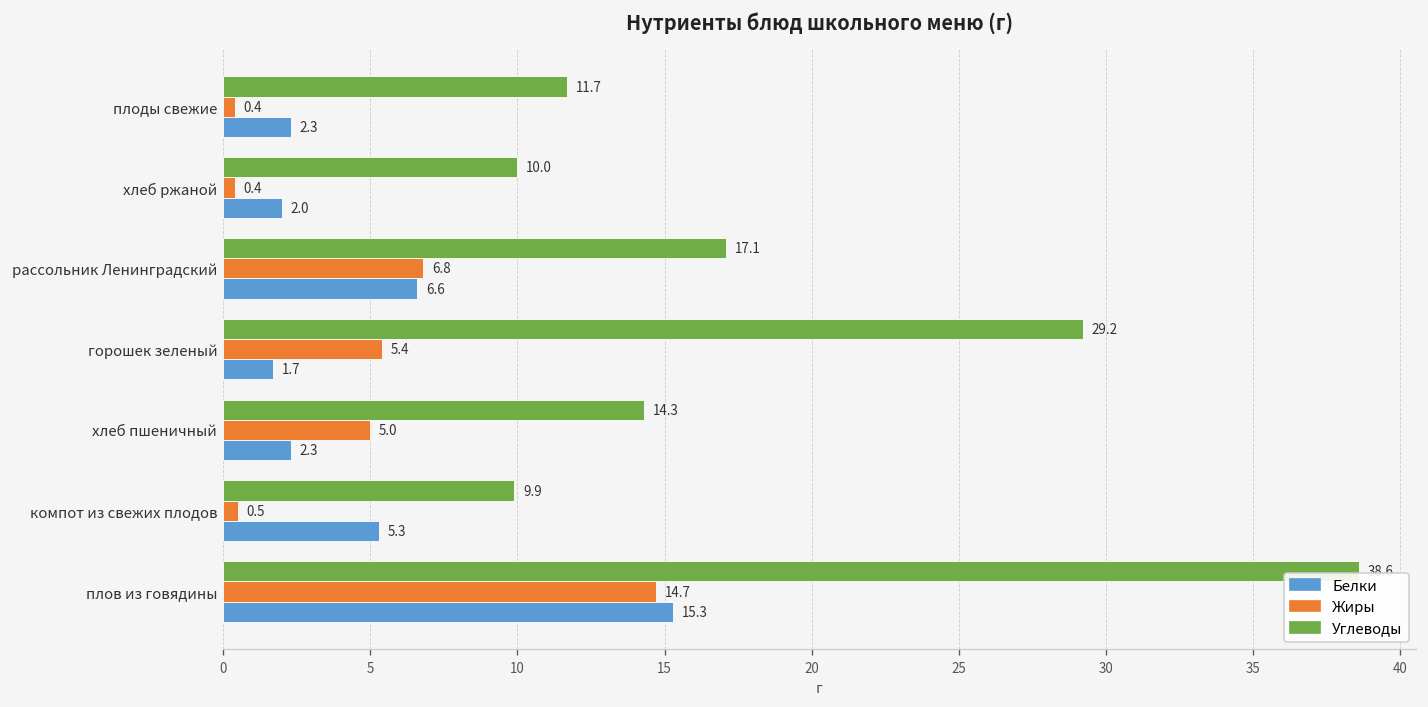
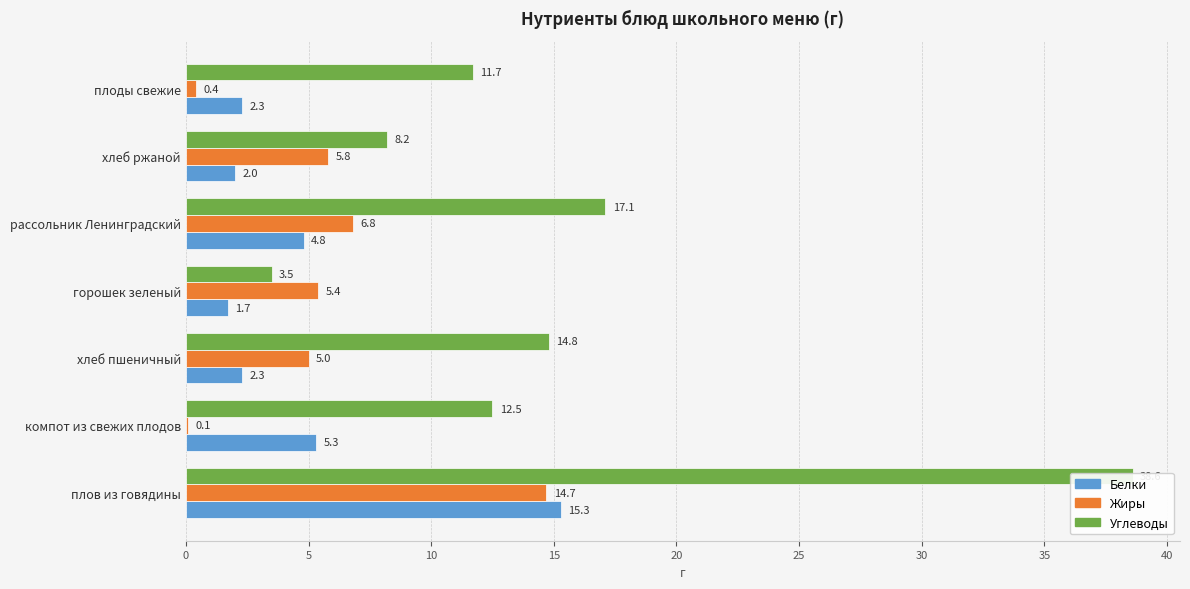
  {
    "Белки": {
      "плоды свежие": 2.3,
      "хлеб ржаной": 2.0,
-     "рассольник Ленинградский": 6.6,
+     "рассольник Ленинградский": 4.8,
      "горошек зеленый": 1.7,
      "хлеб пшеничный": 2.3,
      "компот из свежих плодов": 5.3,
      "плов из говядины": 15.3
    },
    "Жиры": {
      "плоды свежие": 0.4,
-     "хлеб ржаной": 0.4,
+     "хлеб ржаной": 5.8,
      "рассольник Ленинградский": 6.8,
      "горошек зеленый": 5.4,
      "хлеб пшеничный": 5.0,
-     "компот из свежих плодов": 0.5,
+     "компот из свежих плодов": 0.1,
      "плов из говядины": 14.7
    },
    "Углеводы": {
      "плоды свежие": 11.7,
-     "хлеб ржаной": 10.0,
+     "хлеб ржаной": 8.2,
      "рассольник Ленинградский": 17.1,
-     "горошек зеленый": 29.2,
-     "хлеб пшеничный": 14.3,
-     "компот из свежих плодов": 9.9
+     "горошек зеленый": 3.5,
+     "хлеб пшеничный": 14.8,
+     "компот из свежих плодов": 12.5
    }
  }
